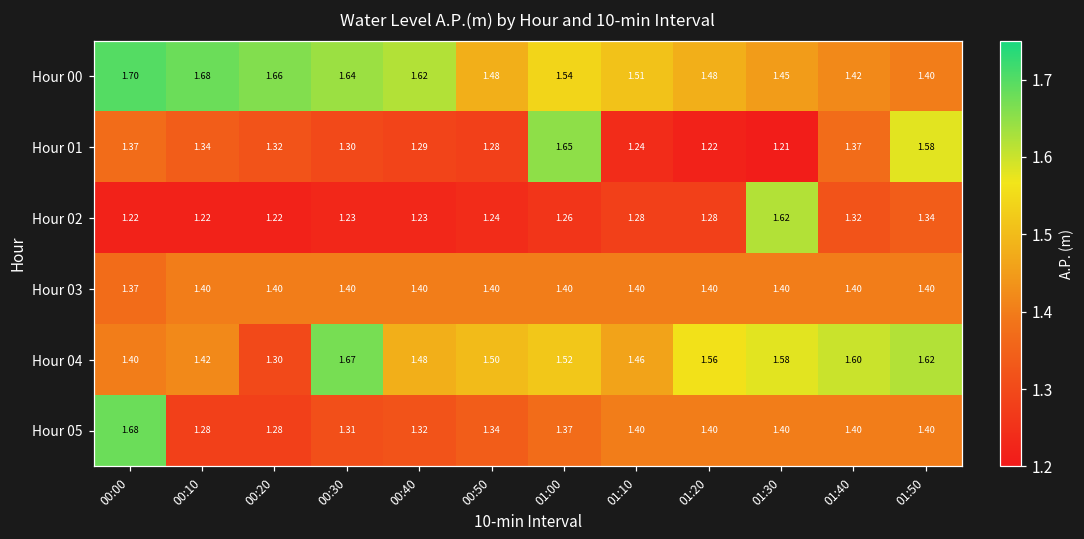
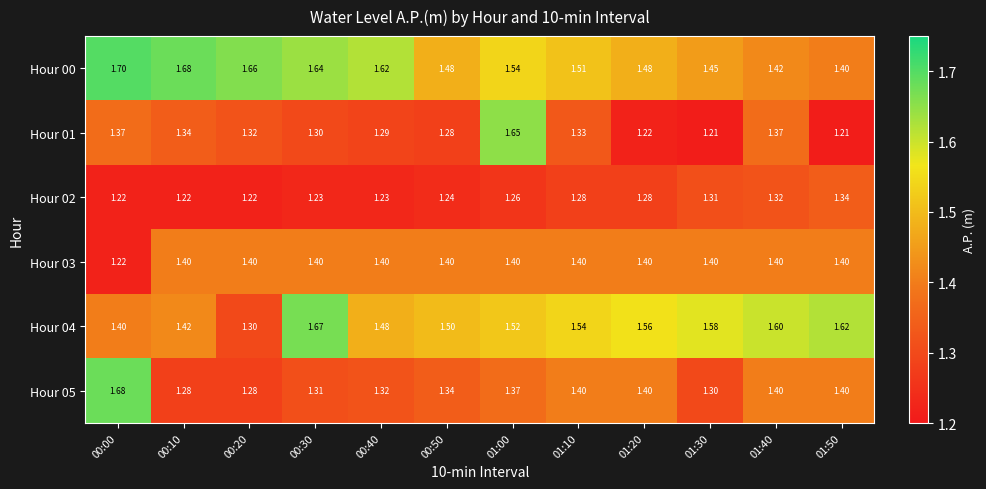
  {
    "Hour 00": {
      "00:00": 1.70,
      "00:10": 1.68,
      "00:20": 1.66,
      "00:30": 1.64,
      "00:40": 1.62,
      "00:50": 1.48,
      "01:00": 1.54,
      "01:10": 1.51,
      "01:20": 1.48,
      "01:30": 1.45,
      "01:40": 1.42,
      "01:50": 1.40
    },
    "Hour 01": {
      "00:00": 1.37,
      "00:10": 1.34,
      "00:20": 1.32,
      "00:30": 1.30,
      "00:40": 1.29,
      "00:50": 1.28,
      "01:00": 1.65,
-     "01:10": 1.24,
+     "01:10": 1.33,
      "01:20": 1.22,
      "01:30": 1.21,
      "01:40": 1.37,
-     "01:50": 1.58
+     "01:50": 1.21
    },
    "Hour 02": {
      "00:00": 1.22,
      "00:10": 1.22,
      "00:20": 1.22,
      "00:30": 1.23,
      "00:40": 1.23,
      "00:50": 1.24,
      "01:00": 1.26,
      "01:10": 1.28,
      "01:20": 1.28,
-     "01:30": 1.62,
+     "01:30": 1.31,
      "01:40": 1.32,
      "01:50": 1.34
    },
    "Hour 03": {
-     "00:00": 1.37,
+     "00:00": 1.22,
      "00:10": 1.40,
      "00:20": 1.40,
      "00:30": 1.40,
      "00:40": 1.40,
      "00:50": 1.40,
      "01:00": 1.40,
      "01:10": 1.40,
      "01:20": 1.40,
      "01:30": 1.40,
      "01:40": 1.40,
      "01:50": 1.40
    },
    "Hour 04": {
      "00:00": 1.40,
      "00:10": 1.42,
      "00:20": 1.30,
      "00:30": 1.67,
      "00:40": 1.48,
      "00:50": 1.50,
      "01:00": 1.52,
-     "01:10": 1.46,
+     "01:10": 1.54,
      "01:20": 1.56,
      "01:30": 1.58,
      "01:40": 1.60,
      "01:50": 1.62
    },
    "Hour 05": {
      "00:00": 1.68,
      "00:10": 1.28,
      "00:20": 1.28,
      "00:30": 1.31,
      "00:40": 1.32,
      "00:50": 1.34,
      "01:00": 1.37,
      "01:10": 1.40,
      "01:20": 1.40,
-     "01:30": 1.40,
+     "01:30": 1.30,
      "01:40": 1.40,
      "01:50": 1.40
    }
  }
